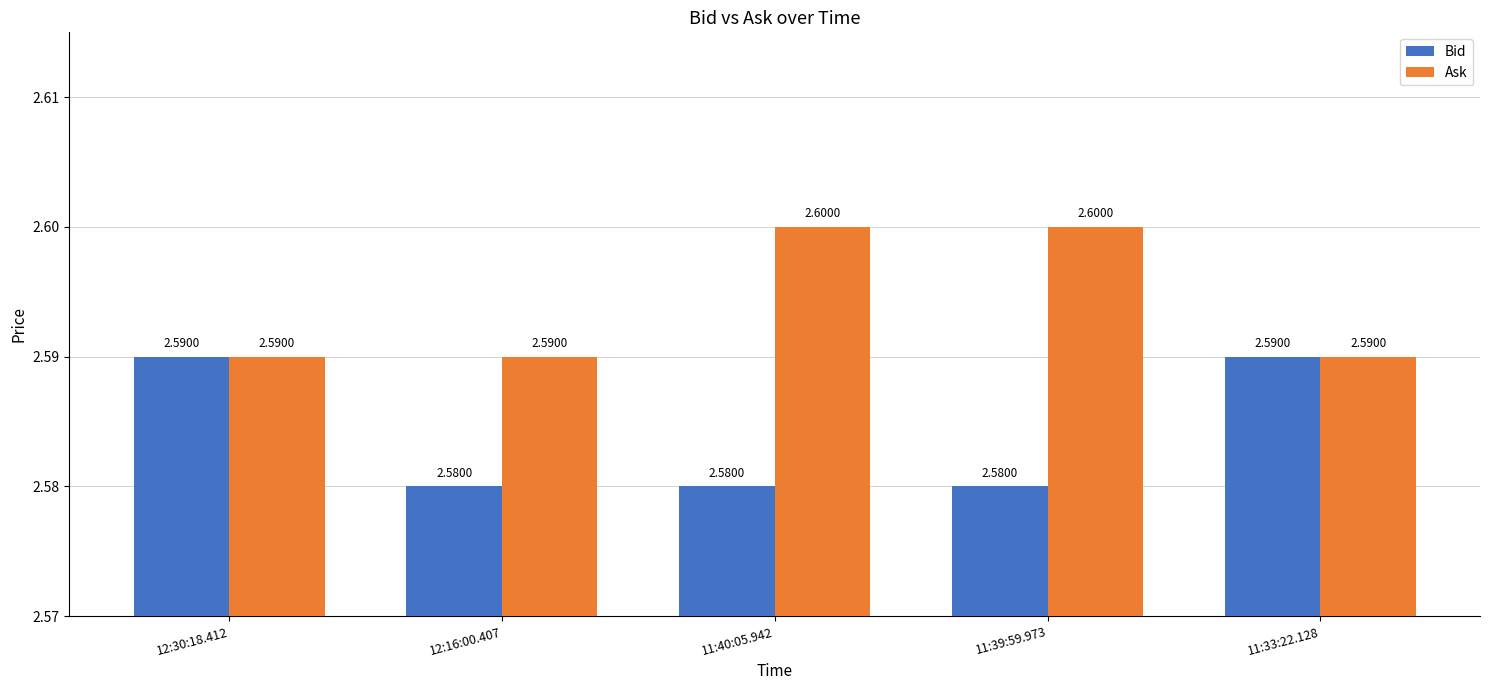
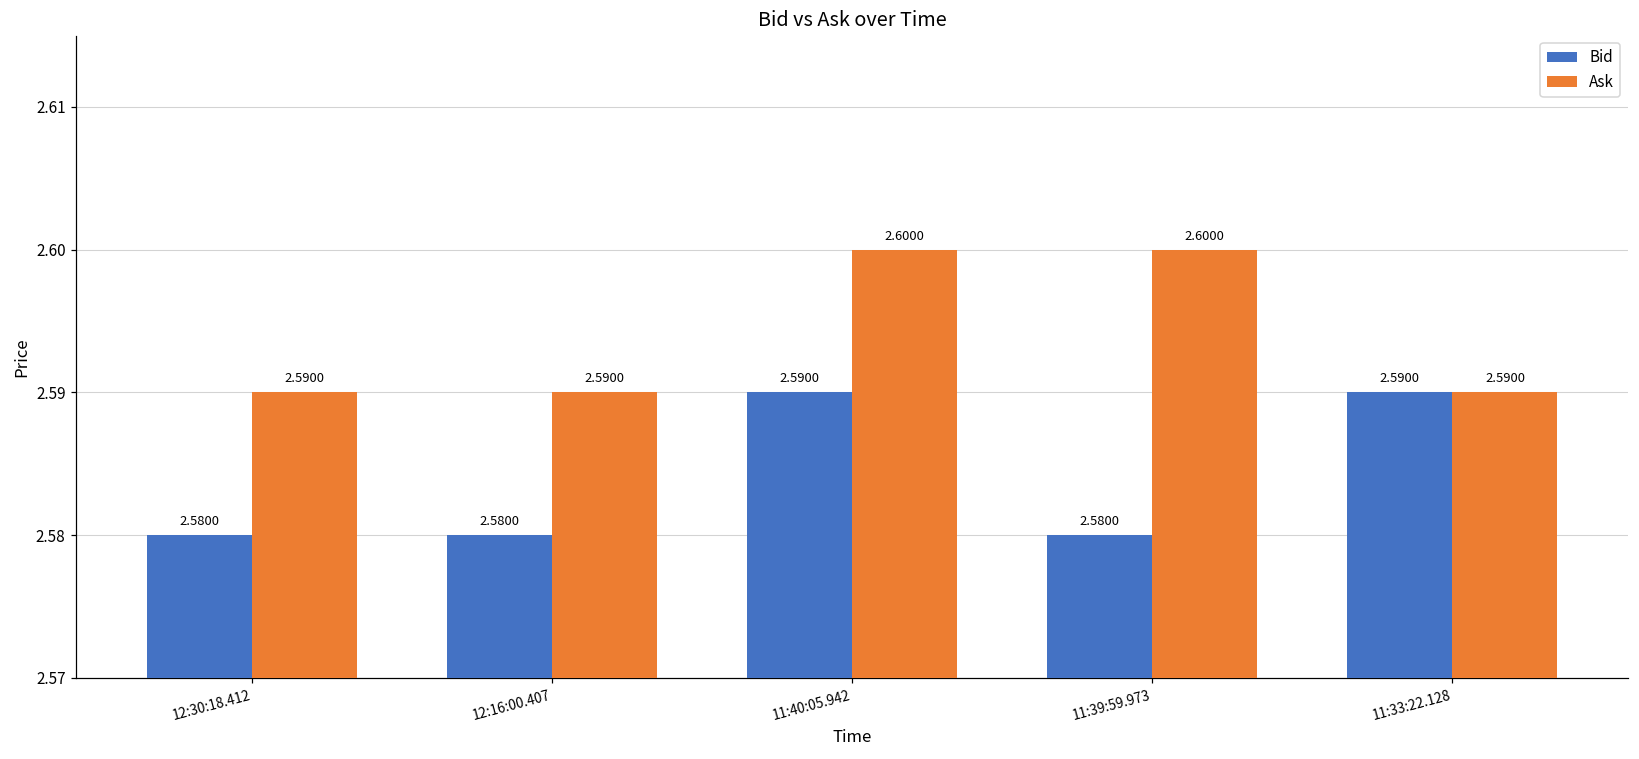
  {
    "Bid": {
-     "12:30:18.412": 2.5900,
+     "12:30:18.412": 2.5800,
      "12:16:00.407": 2.5800,
-     "11:40:05.942": 2.5800,
+     "11:40:05.942": 2.5900,
      "11:39:59.973": 2.5800,
      "11:33:22.128": 2.5900
    },
    "Ask": {
      "12:30:18.412": 2.5900,
      "12:16:00.407": 2.5900,
      "11:40:05.942": 2.6000,
      "11:39:59.973": 2.6000,
      "11:33:22.128": 2.5900
    }
  }
